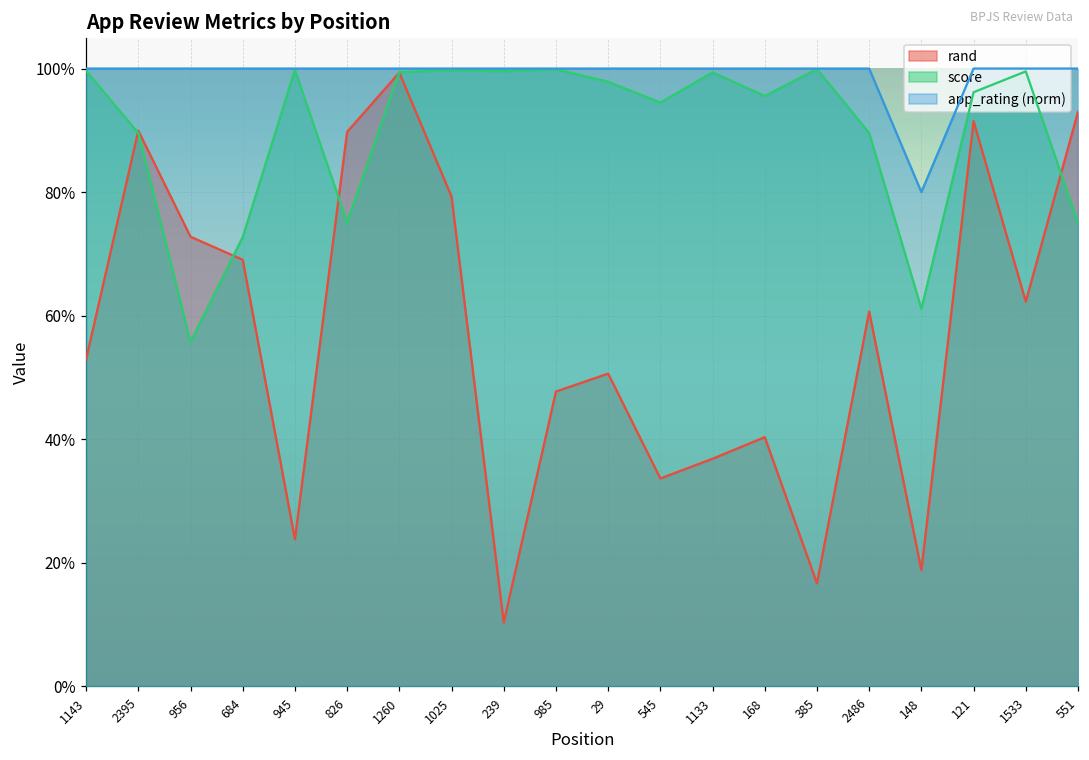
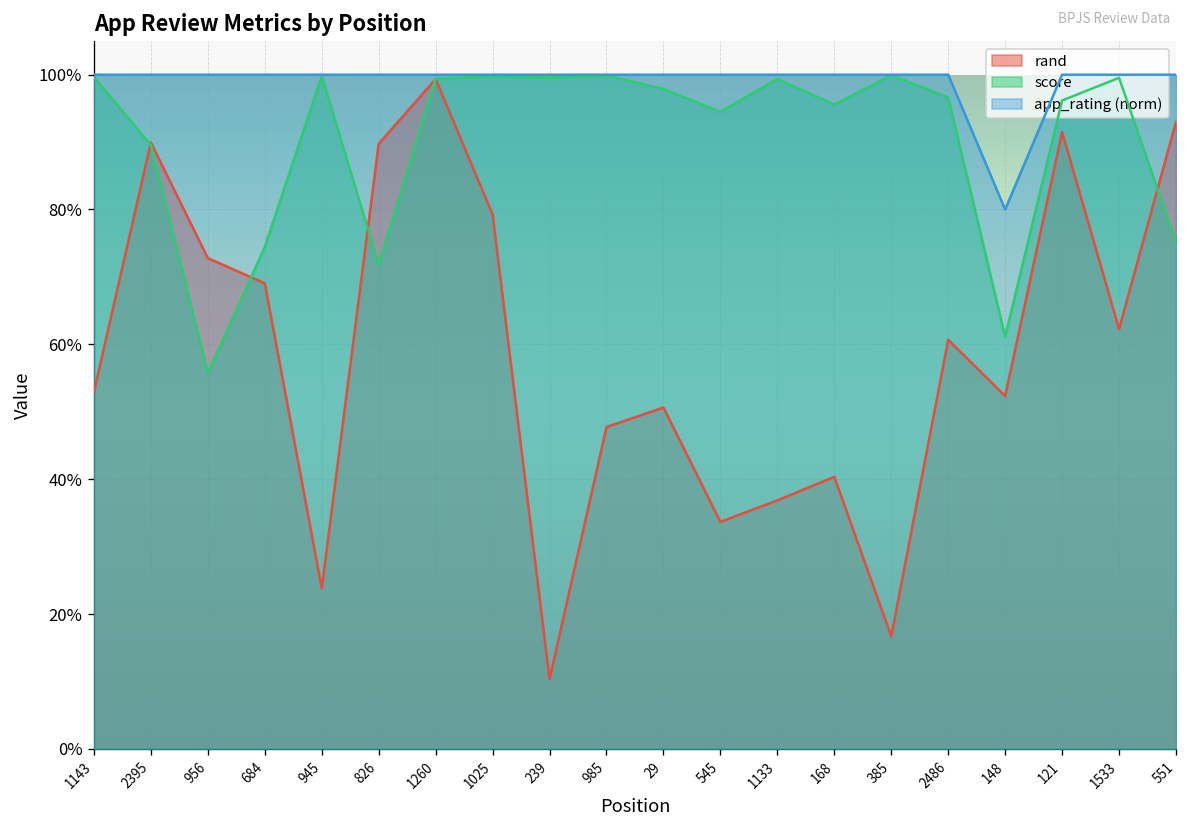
  {
    "rand": {
      "1143": "53%",
      "956": "73%",
      "684": "69%",
      "945": "24%",
      "826": "90%",
      "1025": "79%",
      "239": "10%",
      "985": "48%",
      "29": "51%",
      "545": "34%",
      "1133": "37%",
      "168": "40%",
      "385": "17%",
      "2486": "61%",
-     "148": "19%",
+     "148": "52%",
      "121": "91%",
      "1533": "62%",
      "551": "93%"
    },
    "score": {
      "956": "56%",
-     "684": "73%",
-     "826": "75%",
+     "684": "74%",
+     "826": "72%",
      "29": "98%",
      "545": "95%",
      "1133": "99%",
      "168": "96%",
-     "2486": "90%",
+     "2486": "97%",
      "148": "61%",
      "551": "75%"
    },
    "app_rating (norm)": {
      "2395": "100%",
      "956": "100%",
      "684": "100%",
      "826": "100%",
      "1260": "100%",
      "29": "100%",
      "545": "100%",
      "1133": "100%",
      "168": "100%",
      "2486": "100%",
      "148": "80%",
      "551": "100%"
    }
  }
